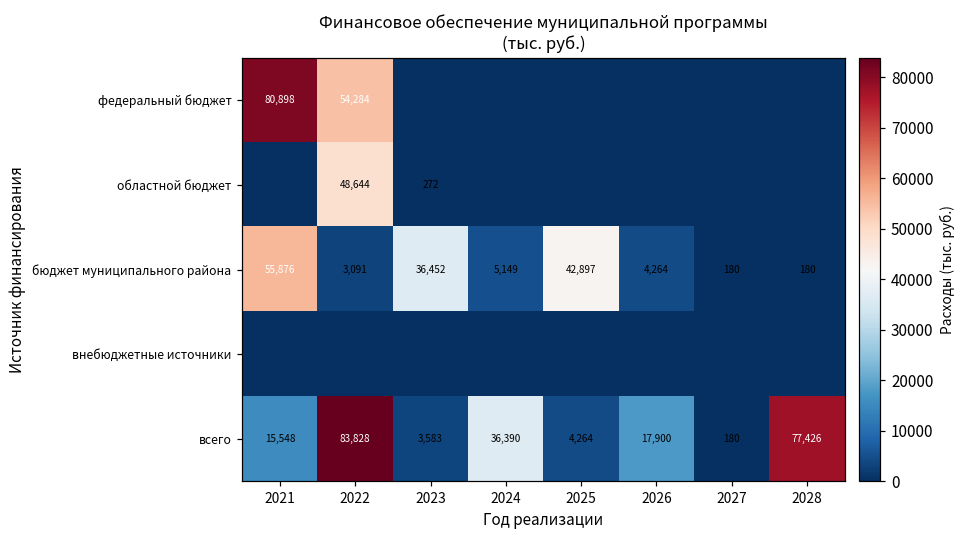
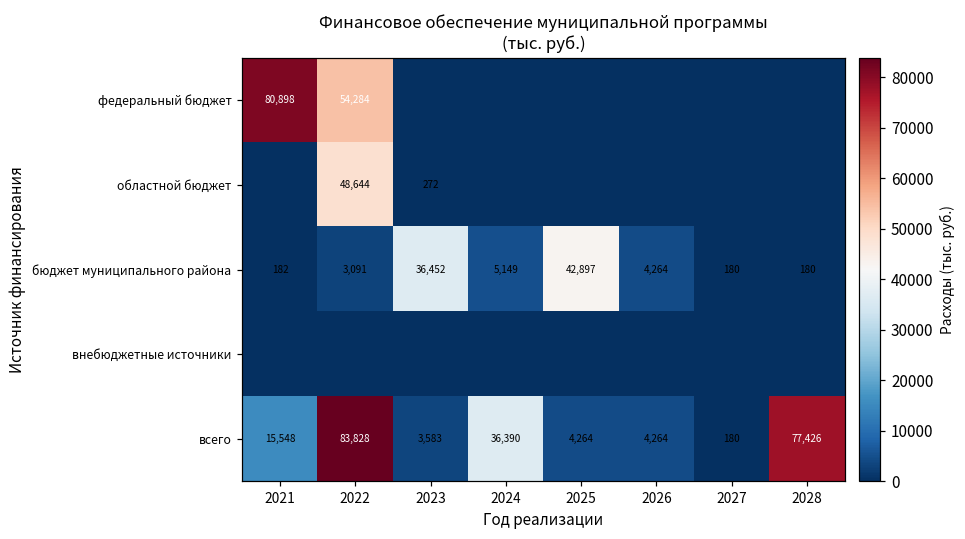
  {
    "федеральный бюджет": {
      "2021": "80,898",
      "2022": "54,284"
    },
    "областной бюджет": {
      "2022": "48,644",
      "2023": "272"
    },
    "бюджет муниципального района": {
-     "2021": "55,876",
+     "2021": "182",
      "2022": "3,091",
      "2023": "36,452",
      "2024": "5,149",
      "2025": "42,897",
      "2026": "4,264",
      "2027": "180",
      "2028": "180"
    },
    "всего": {
      "2021": "15,548",
      "2022": "83,828",
      "2023": "3,583",
      "2024": "36,390",
      "2025": "4,264",
-     "2026": "17,900",
+     "2026": "4,264",
      "2027": "180",
      "2028": "77,426"
    }
  }
